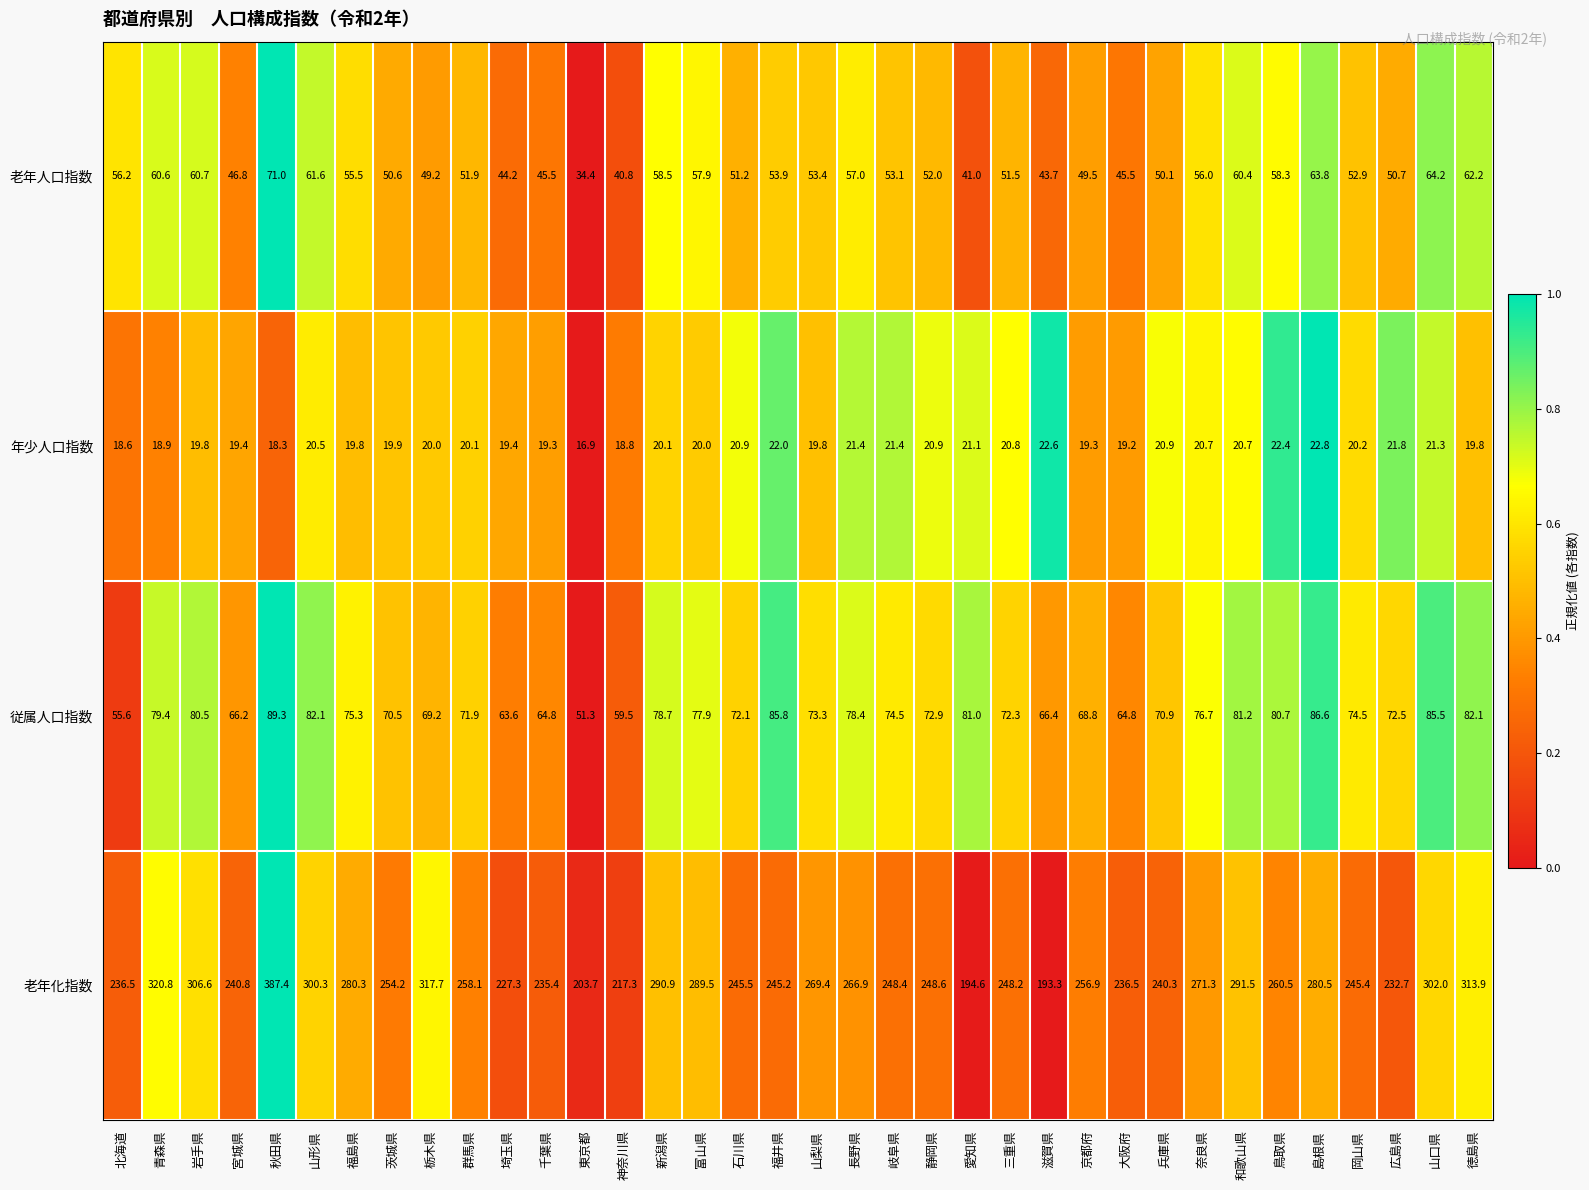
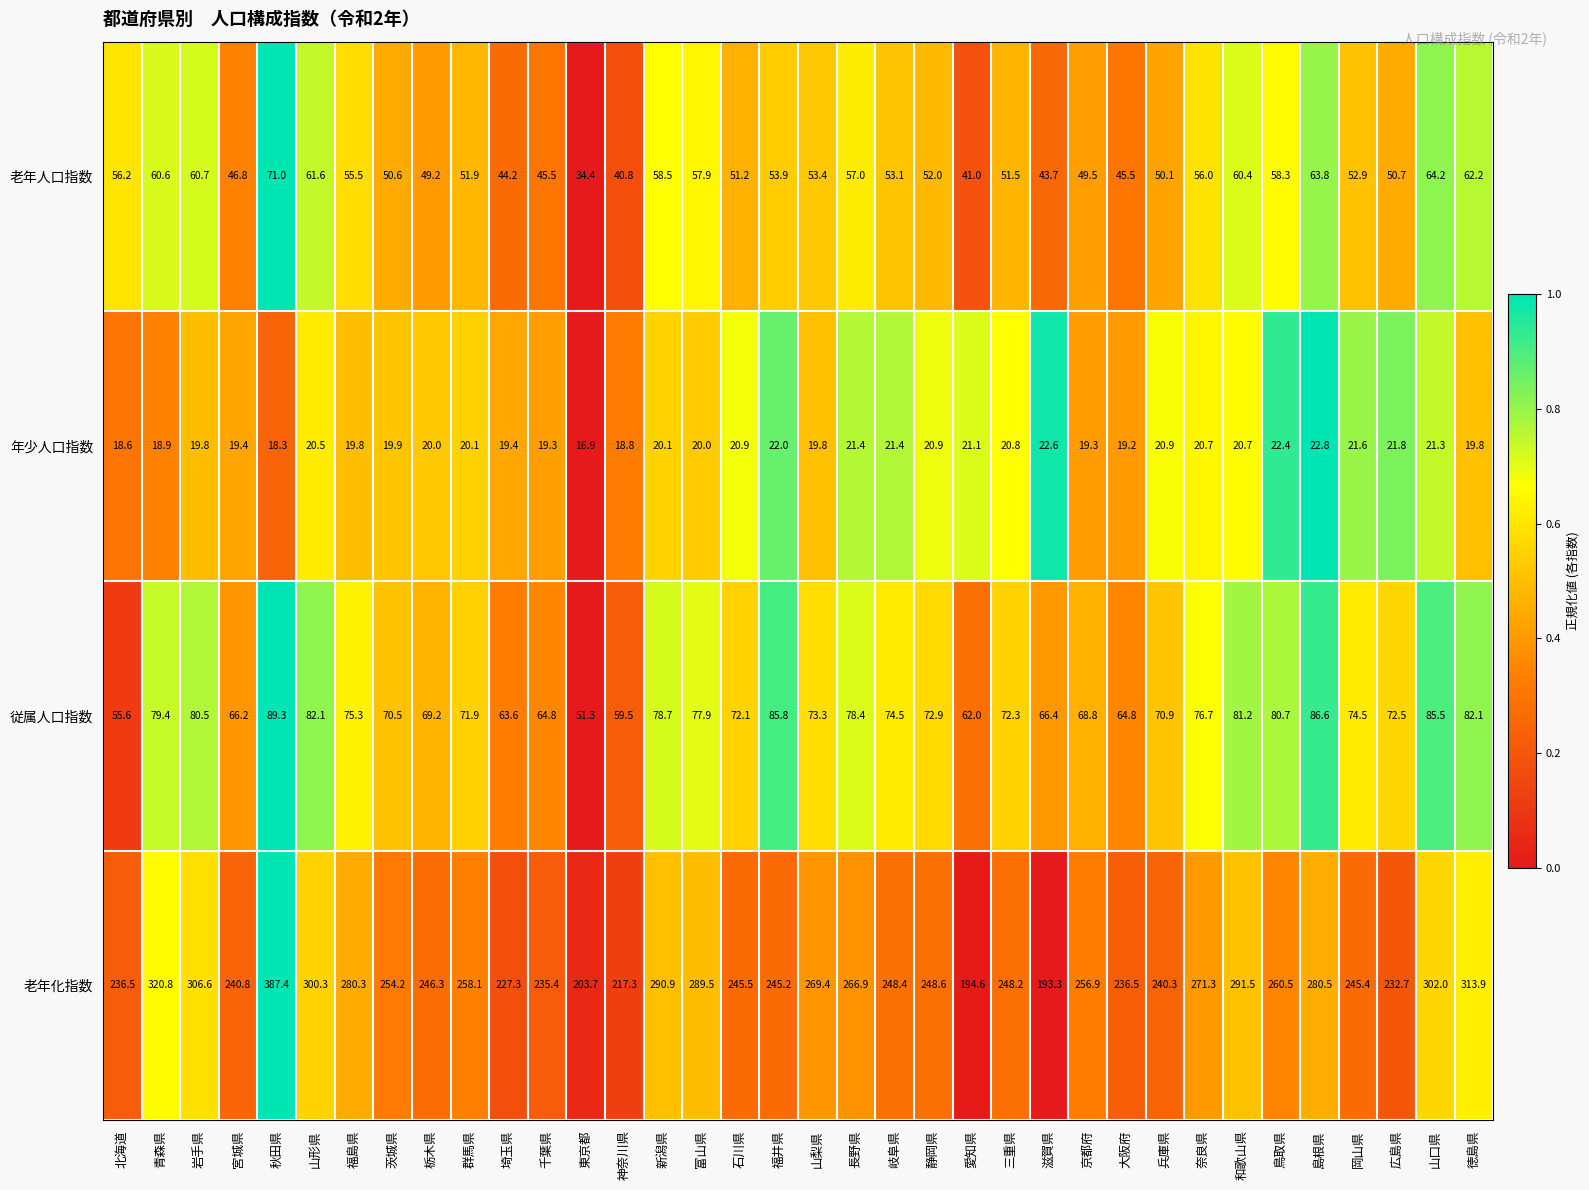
  {
    "老年人口指数": {
      "北海道": 56.2,
      "青森県": 60.6,
      "岩手県": 60.7,
      "宮城県": 46.8,
      "秋田県": 71.0,
      "山形県": 61.6,
      "福島県": 55.5,
      "茨城県": 50.6,
      "栃木県": 49.2,
      "群馬県": 51.9,
      "埼玉県": 44.2,
      "千葉県": 45.5,
      "東京都": 34.4,
      "神奈川県": 40.8,
      "新潟県": 58.5,
      "富山県": 57.9,
      "石川県": 51.2,
      "福井県": 53.9,
      "山梨県": 53.4,
      "長野県": 57.0,
      "岐阜県": 53.1,
      "静岡県": 52.0,
      "愛知県": 41.0,
      "三重県": 51.5,
      "滋賀県": 43.7,
      "京都府": 49.5,
      "大阪府": 45.5,
      "兵庫県": 50.1,
      "奈良県": 56.0,
      "和歌山県": 60.4,
      "鳥取県": 58.3,
      "島根県": 63.8,
      "岡山県": 52.9,
      "広島県": 50.7,
      "山口県": 64.2,
      "徳島県": 62.2
    },
    "年少人口指数": {
      "北海道": 18.6,
      "青森県": 18.9,
      "岩手県": 19.8,
      "宮城県": 19.4,
      "秋田県": 18.3,
      "山形県": 20.5,
      "福島県": 19.8,
      "茨城県": 19.9,
      "栃木県": 20.0,
      "群馬県": 20.1,
      "埼玉県": 19.4,
      "千葉県": 19.3,
      "東京都": 16.9,
      "神奈川県": 18.8,
      "新潟県": 20.1,
      "富山県": 20.0,
      "石川県": 20.9,
      "福井県": 22.0,
      "山梨県": 19.8,
      "長野県": 21.4,
      "岐阜県": 21.4,
      "静岡県": 20.9,
      "愛知県": 21.1,
      "三重県": 20.8,
      "滋賀県": 22.6,
      "京都府": 19.3,
      "大阪府": 19.2,
      "兵庫県": 20.9,
      "奈良県": 20.7,
      "和歌山県": 20.7,
      "鳥取県": 22.4,
      "島根県": 22.8,
-     "岡山県": 20.2,
+     "岡山県": 21.6,
      "広島県": 21.8,
      "山口県": 21.3,
      "徳島県": 19.8
    },
    "従属人口指数": {
      "北海道": 55.6,
      "青森県": 79.4,
      "岩手県": 80.5,
      "宮城県": 66.2,
      "秋田県": 89.3,
      "山形県": 82.1,
      "福島県": 75.3,
      "茨城県": 70.5,
      "栃木県": 69.2,
      "群馬県": 71.9,
      "埼玉県": 63.6,
      "千葉県": 64.8,
      "東京都": 51.3,
      "神奈川県": 59.5,
      "新潟県": 78.7,
      "富山県": 77.9,
      "石川県": 72.1,
      "福井県": 85.8,
      "山梨県": 73.3,
      "長野県": 78.4,
      "岐阜県": 74.5,
      "静岡県": 72.9,
-     "愛知県": 81.0,
+     "愛知県": 62.0,
      "三重県": 72.3,
      "滋賀県": 66.4,
      "京都府": 68.8,
      "大阪府": 64.8,
      "兵庫県": 70.9,
      "奈良県": 76.7,
      "和歌山県": 81.2,
      "鳥取県": 80.7,
      "島根県": 86.6,
      "岡山県": 74.5,
      "広島県": 72.5,
      "山口県": 85.5,
      "徳島県": 82.1
    },
    "老年化指数": {
      "北海道": 236.5,
      "青森県": 320.8,
      "岩手県": 306.6,
      "宮城県": 240.8,
      "秋田県": 387.4,
      "山形県": 300.3,
      "福島県": 280.3,
      "茨城県": 254.2,
-     "栃木県": 317.7,
+     "栃木県": 246.3,
      "群馬県": 258.1,
      "埼玉県": 227.3,
      "千葉県": 235.4,
      "東京都": 203.7,
      "神奈川県": 217.3,
      "新潟県": 290.9,
      "富山県": 289.5,
      "石川県": 245.5,
      "福井県": 245.2,
      "山梨県": 269.4,
      "長野県": 266.9,
      "岐阜県": 248.4,
      "静岡県": 248.6,
      "愛知県": 194.6,
      "三重県": 248.2,
      "滋賀県": 193.3,
      "京都府": 256.9,
      "大阪府": 236.5,
      "兵庫県": 240.3,
      "奈良県": 271.3,
      "和歌山県": 291.5,
      "鳥取県": 260.5,
      "島根県": 280.5,
      "岡山県": 245.4,
      "広島県": 232.7,
      "山口県": 302.0,
      "徳島県": 313.9
    }
  }
